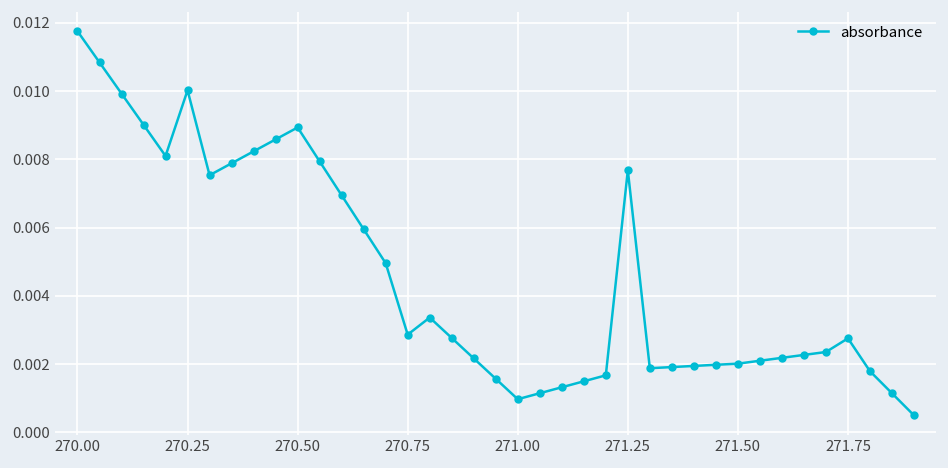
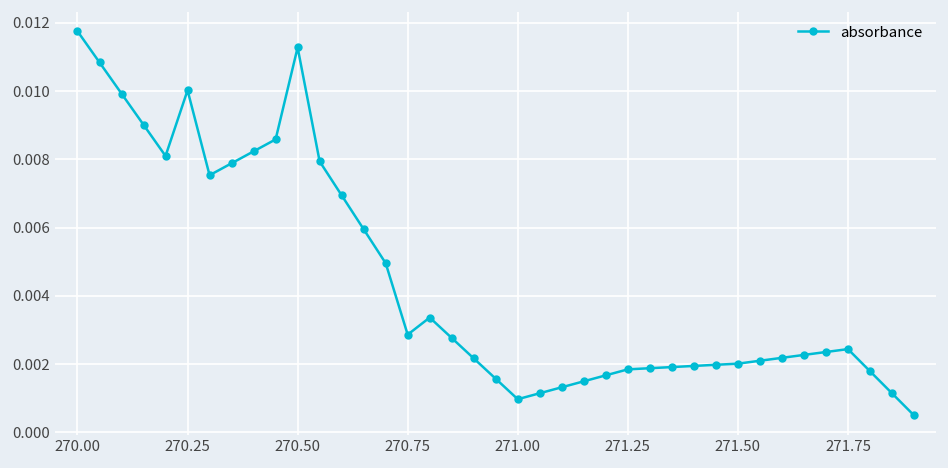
  {
    "270.00": 0.0118,
    "270.25": 0.0100,
-   "270.50": 0.0089,
+   "270.50": 0.0113,
    "270.75": 0.0029,
    "271.00": 0.0010,
-   "271.25": 0.0077,
+   "271.25": 0.0018,
    "271.50": 0.0020,
-   "271.75": 0.0028
+   "271.75": 0.0024
  }
